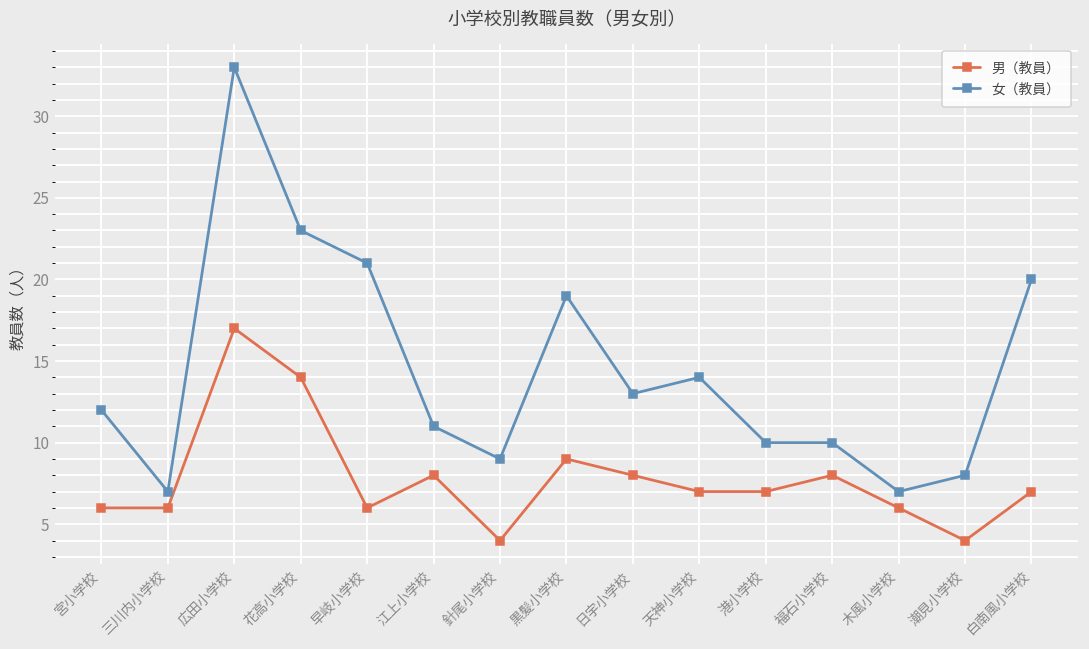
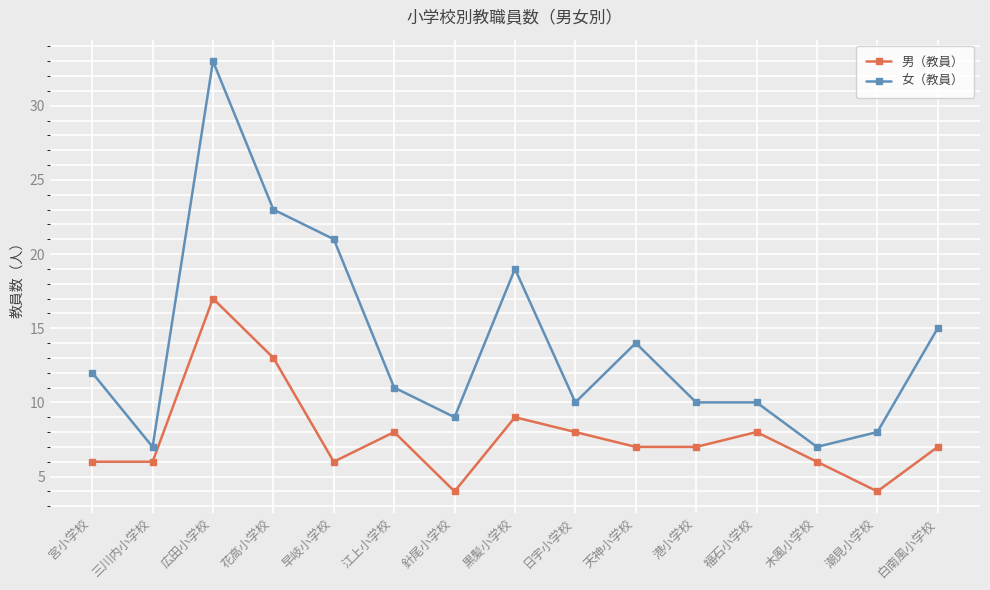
  {
    "男（教員）": {
      "宮小学校": 6,
      "三川内小学校": 6,
      "広田小学校": 17,
-     "花高小学校": 14,
+     "花高小学校": 13,
      "早岐小学校": 6,
      "江上小学校": 8,
      "針尾小学校": 4,
      "黒髪小学校": 9,
      "日宇小学校": 8,
      "天神小学校": 7,
      "港小学校": 7,
      "福石小学校": 8,
      "木風小学校": 6,
      "潮見小学校": 4,
      "白南風小学校": 7
    },
    "女（教員）": {
      "宮小学校": 12,
      "三川内小学校": 7,
      "広田小学校": 33,
      "花高小学校": 23,
      "早岐小学校": 21,
      "江上小学校": 11,
      "針尾小学校": 9,
      "黒髪小学校": 19,
-     "日宇小学校": 13,
+     "日宇小学校": 10,
      "天神小学校": 14,
      "港小学校": 10,
      "福石小学校": 10,
      "木風小学校": 7,
      "潮見小学校": 8,
-     "白南風小学校": 20
+     "白南風小学校": 15
    }
  }
